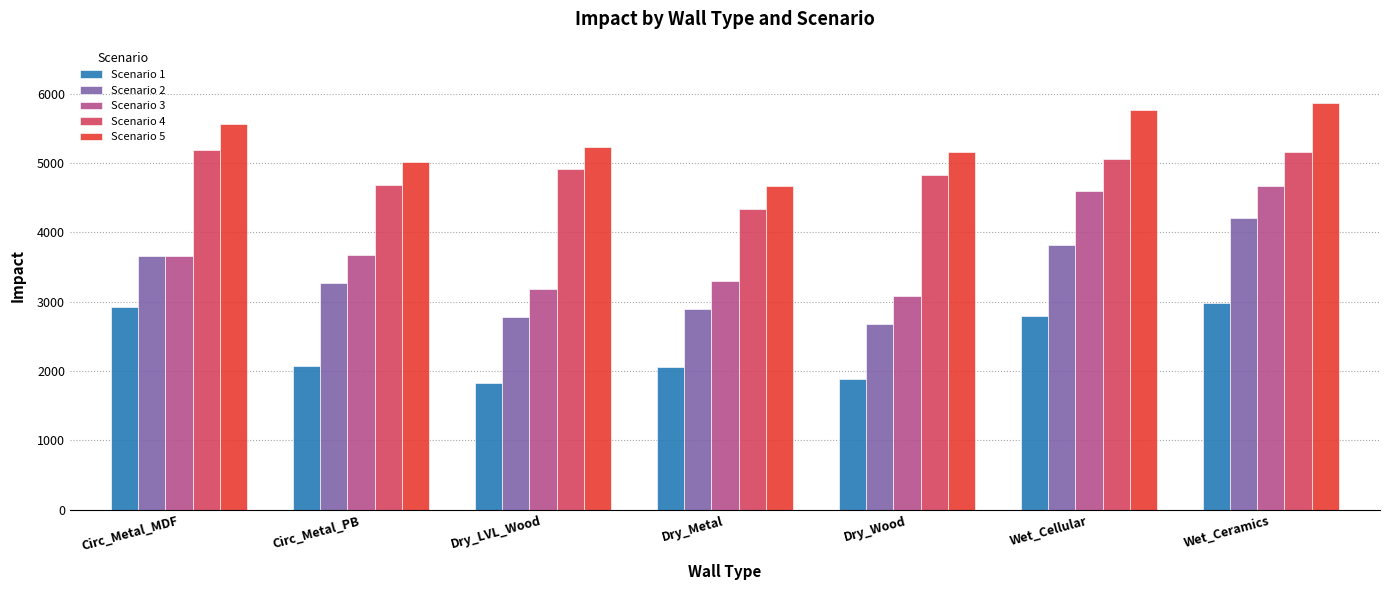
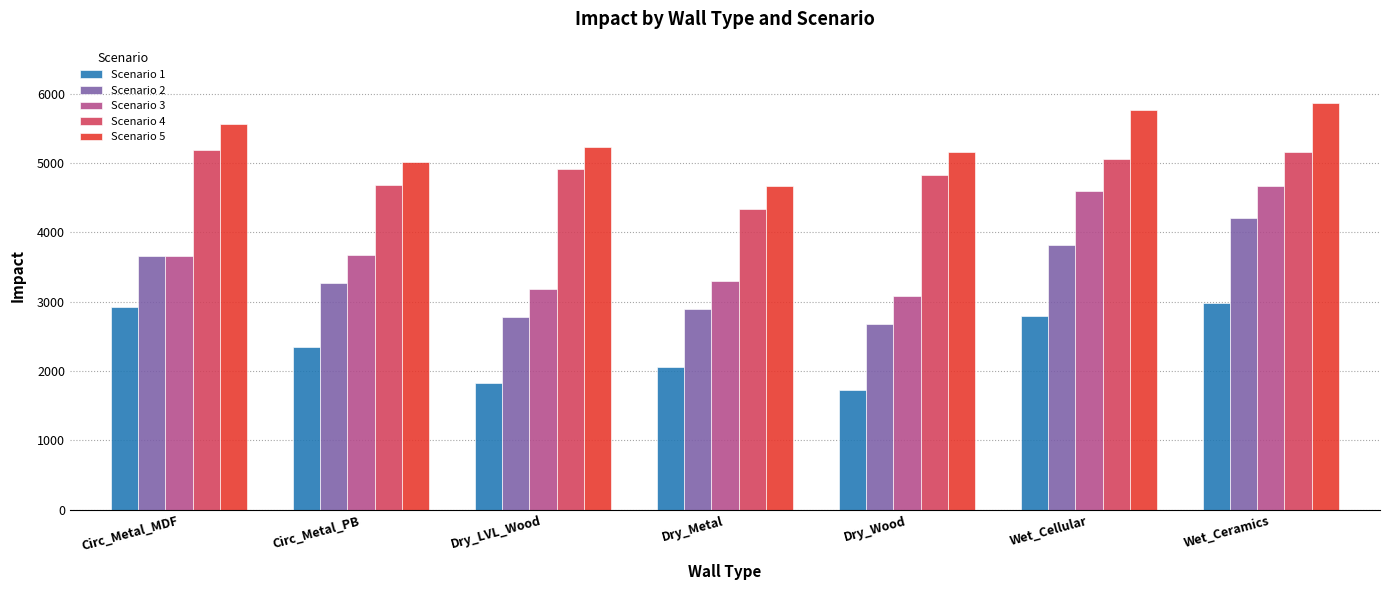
  {
    "Scenario 1": {
      "Circ_Metal_MDF": 2900,
-     "Circ_Metal_PB": 2100,
+     "Circ_Metal_PB": 2400,
      "Dry_LVL_Wood": 1800,
      "Dry_Metal": 2100,
-     "Dry_Wood": 1900,
+     "Dry_Wood": 1700,
      "Wet_Cellular": 2800,
      "Wet_Ceramics": 3000
    },
    "Scenario 2": {
      "Circ_Metal_MDF": 3700,
      "Circ_Metal_PB": 3300,
      "Dry_LVL_Wood": 2800,
      "Dry_Metal": 2900,
      "Dry_Wood": 2700,
      "Wet_Cellular": 3800,
      "Wet_Ceramics": 4200
    }
  }
